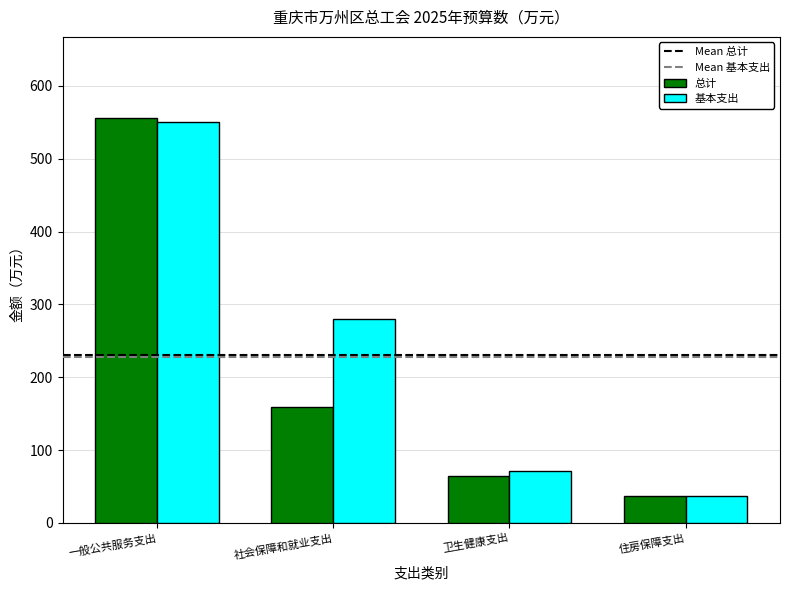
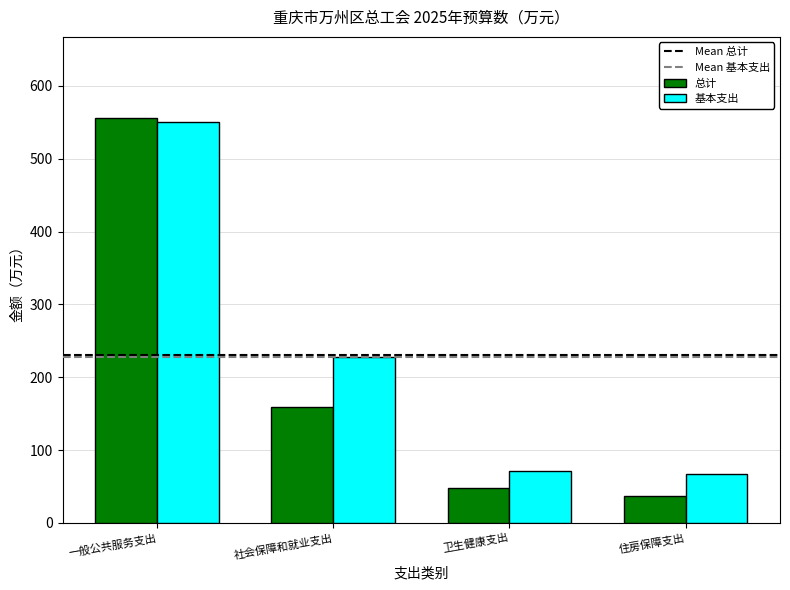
  {
    "总计": {
      "一般公共服务支出": 560,
      "社会保障和就业支出": 160,
-     "卫生健康支出": 60,
+     "卫生健康支出": 50,
      "住房保障支出": 40
    },
    "基本支出": {
      "一般公共服务支出": 550,
-     "社会保障和就业支出": 280,
+     "社会保障和就业支出": 230,
      "卫生健康支出": 70,
-     "住房保障支出": 40
+     "住房保障支出": 70
    }
  }
